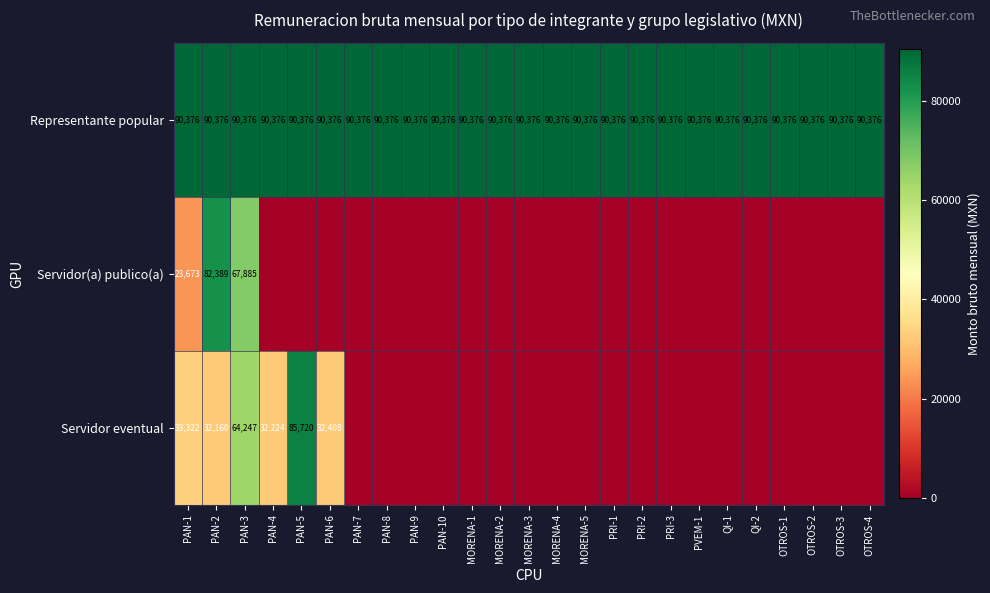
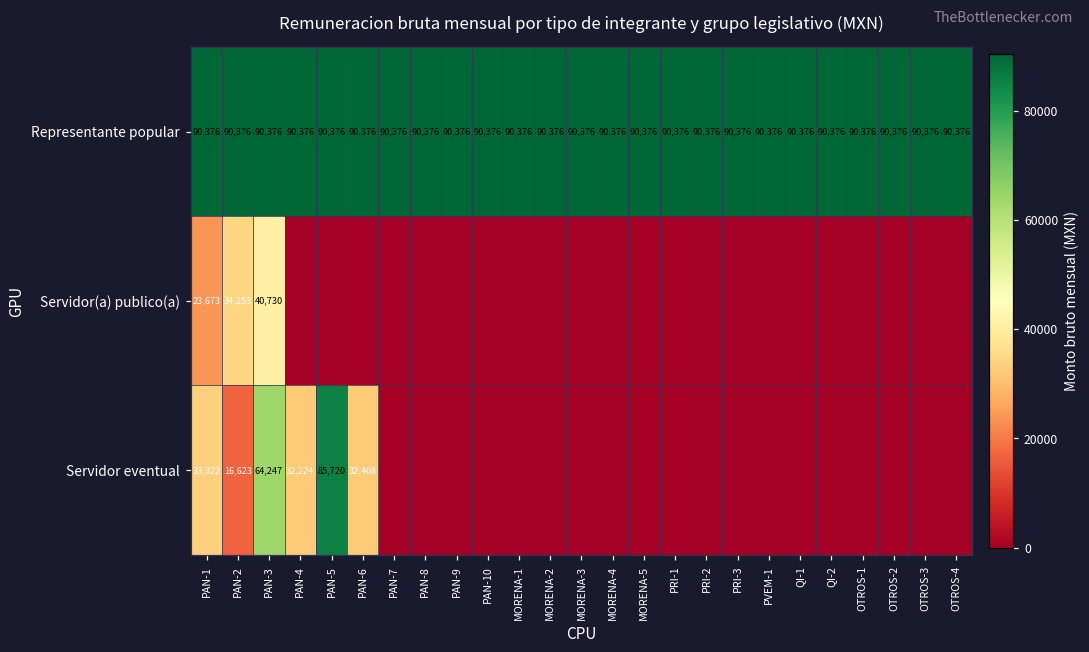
  {
    "Representante popular": {
      "PAN-1": "90,376",
      "PAN-2": "90,376",
      "PAN-3": "90,376",
      "PAN-4": "90,376",
      "PAN-5": "90,376",
      "PAN-6": "90,376",
      "PAN-7": "90,376",
      "PAN-8": "90,376",
      "PAN-9": "90,376",
      "PAN-10": "90,376",
      "MORENA-1": "90,376",
      "MORENA-2": "90,376",
      "MORENA-3": "90,376",
      "MORENA-4": "90,376",
      "MORENA-5": "90,376",
      "PRI-1": "90,376",
      "PRI-2": "90,376",
      "PRI-3": "90,376",
      "PVEM-1": "90,376",
      "QI-1": "90,376",
      "QI-2": "90,376",
      "OTROS-1": "90,376",
      "OTROS-2": "90,376",
      "OTROS-3": "90,376",
      "OTROS-4": "90,376"
    },
    "Servidor(a) publico(a)": {
      "PAN-1": "23,673",
-     "PAN-2": "82,389",
-     "PAN-3": "67,885"
+     "PAN-2": "34,253",
+     "PAN-3": "40,730"
    },
    "Servidor eventual": {
      "PAN-1": "33,322",
-     "PAN-2": "32,160",
+     "PAN-2": "16,623",
      "PAN-3": "64,247",
      "PAN-4": "32,224",
      "PAN-5": "85,720",
      "PAN-6": "32,408"
    }
  }
